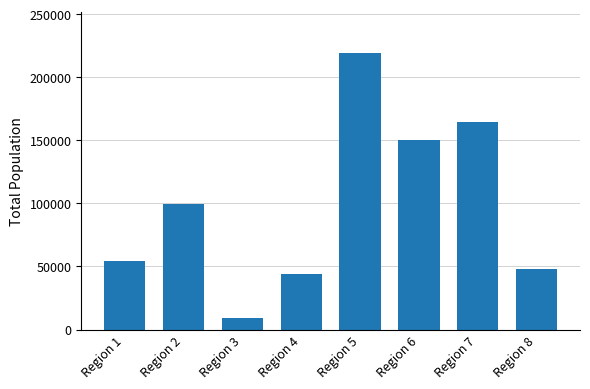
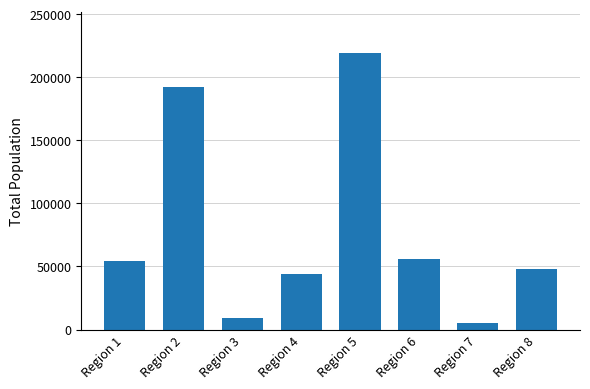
  {
    "Region 1": 54000,
-   "Region 2": 100000,
+   "Region 2": 192000,
    "Region 3": 9000,
    "Region 4": 44000,
    "Region 5": 219000,
-   "Region 6": 150000,
-   "Region 7": 164000,
+   "Region 6": 56000,
+   "Region 7": 5000,
    "Region 8": 48000
  }
